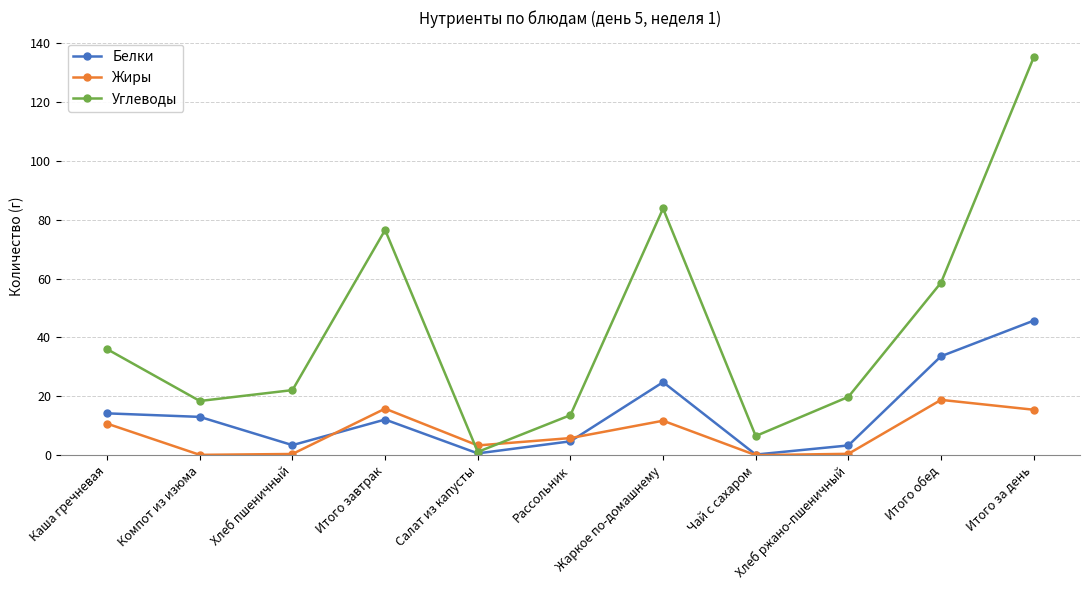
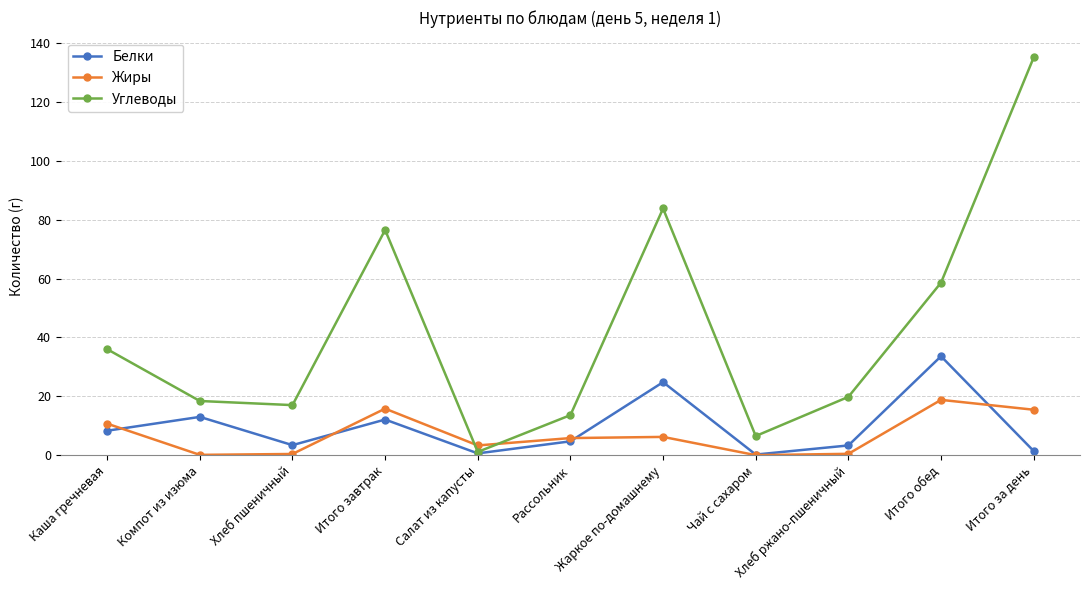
  {
    "Белки": {
-     "Каша гречневая": 14,
+     "Каша гречневая": 8,
      "Компот из изюма": 13,
      "Хлеб пшеничный": 3,
      "Итого завтрак": 12,
      "Рассольник": 5,
      "Жаркое по-домашнему": 25,
      "Хлеб ржано-пшеничный": 3,
      "Итого обед": 34,
-     "Итого за день": 46
+     "Итого за день": 1
    },
    "Жиры": {
      "Каша гречневая": 11,
      "Компот из изюма": 0,
      "Хлеб пшеничный": 0,
      "Итого завтрак": 16,
      "Салат из капусты": 3,
      "Рассольник": 6,
-     "Жаркое по-домашнему": 12,
+     "Жаркое по-домашнему": 6,
      "Хлеб ржано-пшеничный": 0,
      "Итого обед": 19,
      "Итого за день": 15
    },
    "Углеводы": {
      "Каша гречневая": 36,
      "Компот из изюма": 18,
-     "Хлеб пшеничный": 22,
+     "Хлеб пшеничный": 17,
      "Итого завтрак": 77,
      "Рассольник": 14,
      "Жаркое по-домашнему": 84,
      "Чай с сахаром": 7,
      "Хлеб ржано-пшеничный": 20,
      "Итого обед": 59,
      "Итого за день": 135
    }
  }
